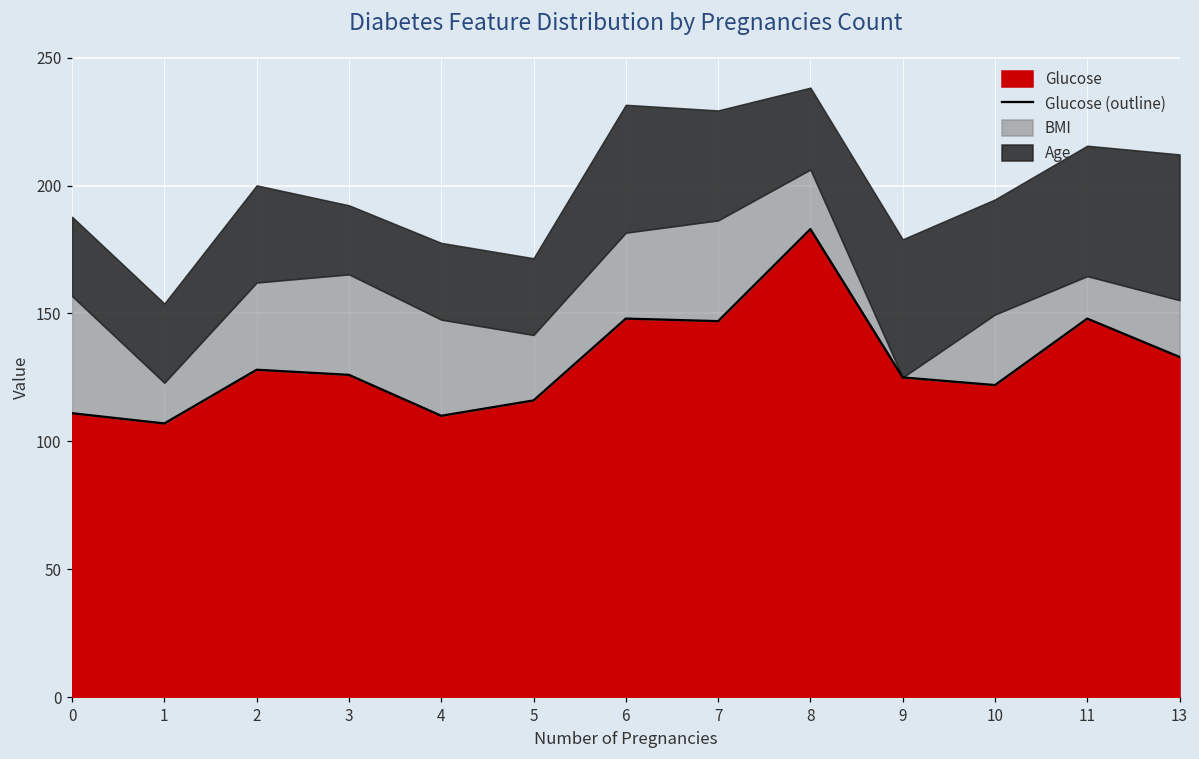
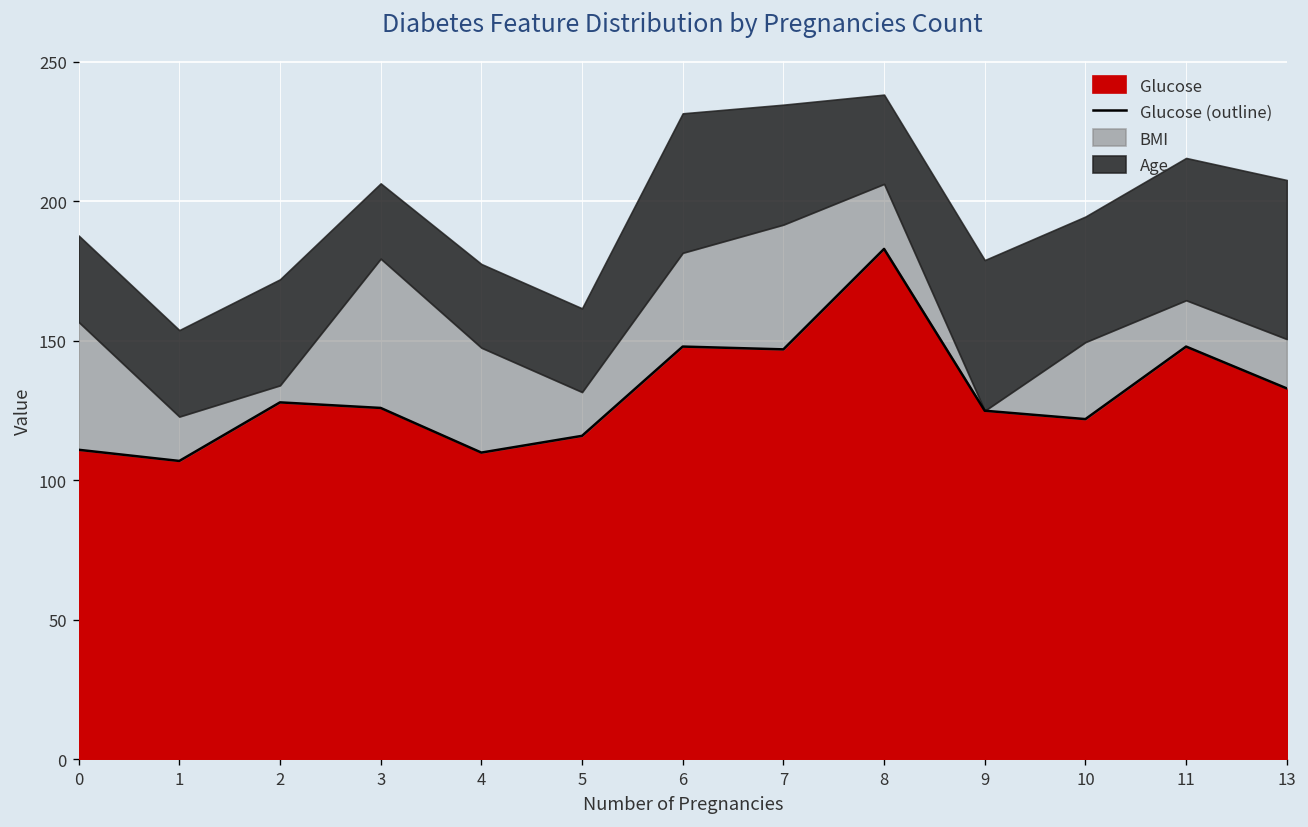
  {
    "Glucose": {
      "0": 111,
      "1": 107,
      "2": 128,
      "3": 126,
      "4": 110,
      "5": 116,
      "6": 148,
      "7": 147,
      "8": 183,
      "10": 122,
      "11": 148,
      "13": 133
    },
    "BMI": {
      "0": 46,
      "1": 16,
-     "2": 34,
-     "3": 39,
+     "2": 6,
+     "3": 54,
      "4": 38,
-     "5": 26,
+     "5": 16,
      "6": 34,
-     "7": 39,
+     "7": 45,
      "8": 23,
      "10": 28,
      "11": 17,
-     "13": 22
+     "13": 18
    },
    "Age": {
      "0": 31,
      "1": 31,
      "2": 38,
      "3": 27,
      "4": 30,
      "5": 30,
      "6": 50,
      "7": 43,
      "8": 32,
      "9": 54,
      "10": 45,
      "11": 51,
      "13": 57
    }
  }
